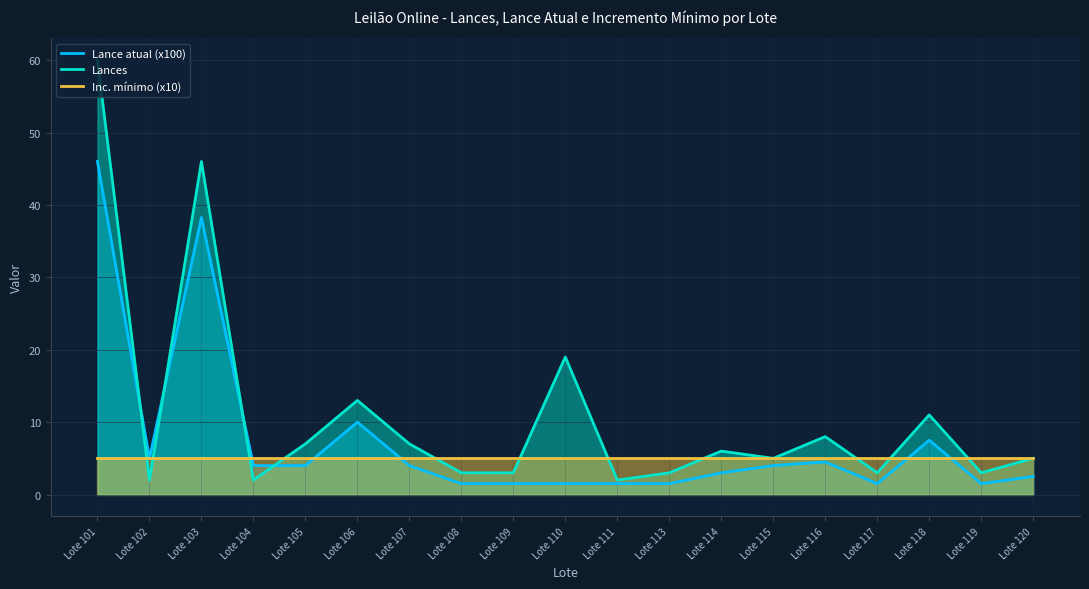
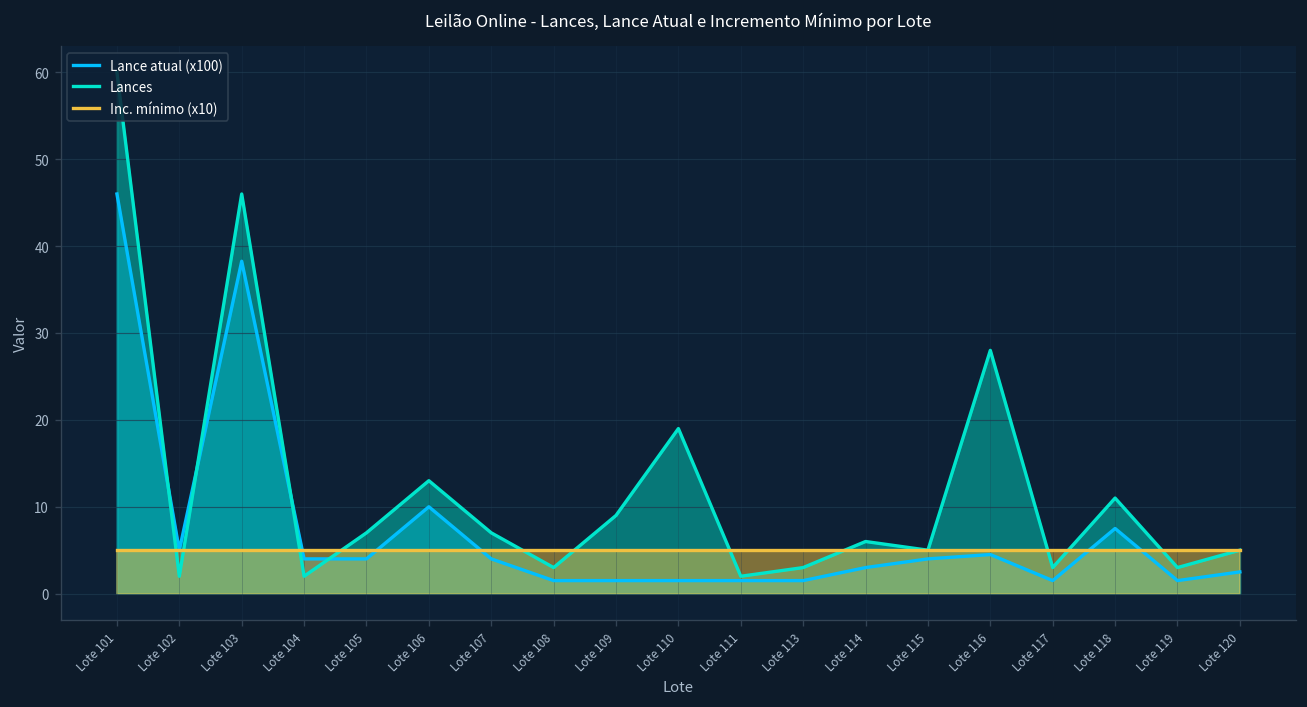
  {
    "Lance atual (x100)": {
      "Lote 101": 46,
      "Lote 103": 38,
      "Lote 104": 4,
      "Lote 105": 4,
      "Lote 106": 10,
      "Lote 107": 4,
      "Lote 108": 2,
      "Lote 109": 2,
      "Lote 110": 2,
      "Lote 111": 2,
      "Lote 113": 2,
      "Lote 114": 3,
      "Lote 115": 4,
      "Lote 116": 5,
      "Lote 117": 2,
      "Lote 118": 8,
      "Lote 119": 2,
      "Lote 120": 3
    },
    "Lances": {
      "Lote 102": 2,
      "Lote 103": 46,
      "Lote 104": 2,
      "Lote 105": 7,
      "Lote 106": 13,
      "Lote 107": 7,
      "Lote 108": 3,
-     "Lote 109": 3,
+     "Lote 109": 9,
      "Lote 110": 19,
      "Lote 111": 2,
      "Lote 113": 3,
      "Lote 114": 6,
-     "Lote 116": 8,
+     "Lote 116": 28,
      "Lote 117": 3,
      "Lote 118": 11,
      "Lote 119": 3
    },
    "Inc. mínimo (x10)": {
      "Lote 101": 5,
      "Lote 103": 5,
      "Lote 104": 5,
      "Lote 105": 5,
      "Lote 106": 5,
      "Lote 107": 5,
      "Lote 108": 5,
      "Lote 109": 5,
      "Lote 110": 5,
      "Lote 111": 5,
      "Lote 113": 5,
      "Lote 114": 5,
      "Lote 116": 5,
      "Lote 117": 5,
      "Lote 118": 5,
      "Lote 119": 5
    }
  }
